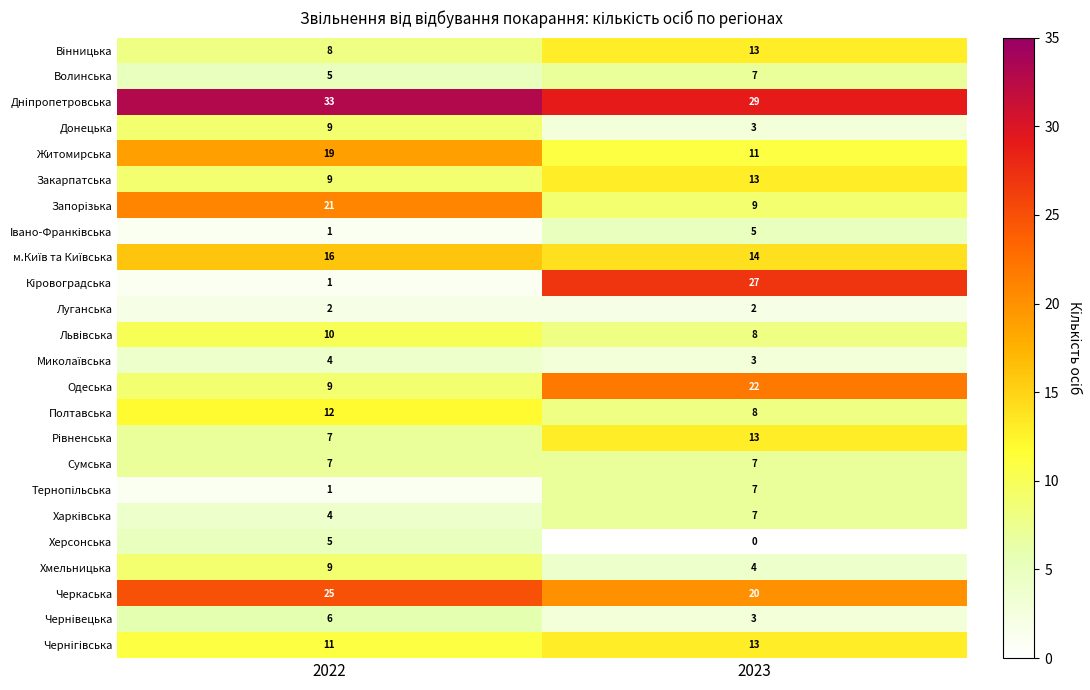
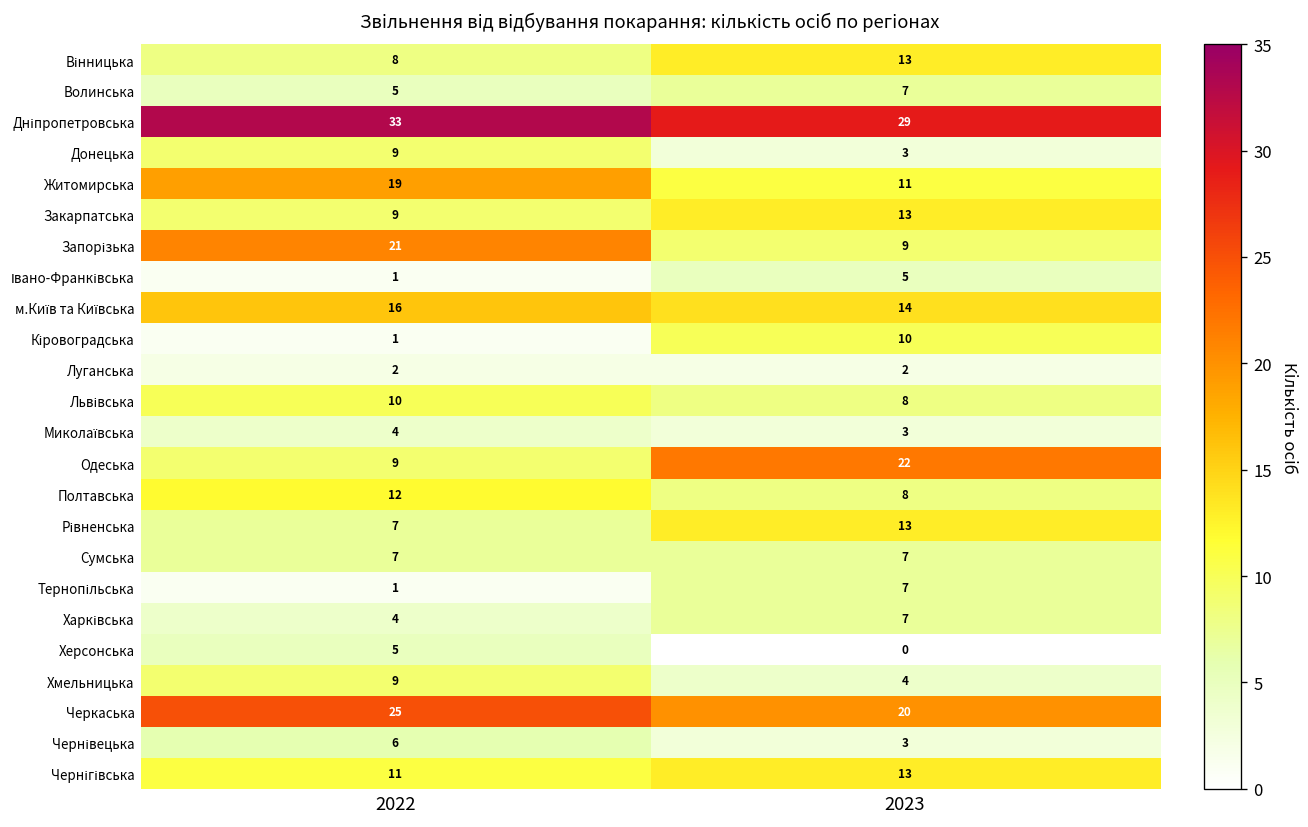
  {
    "Вінницька": {
      "2022": 8,
      "2023": 13
    },
    "Волинська": {
      "2022": 5,
      "2023": 7
    },
    "Дніпропетровська": {
      "2022": 33,
      "2023": 29
    },
    "Донецька": {
      "2022": 9,
      "2023": 3
    },
    "Житомирська": {
      "2022": 19,
      "2023": 11
    },
    "Закарпатська": {
      "2022": 9,
      "2023": 13
    },
    "Запорізька": {
      "2022": 21,
      "2023": 9
    },
    "Івано-Франківська": {
      "2022": 1,
      "2023": 5
    },
    "м.Київ та Київська": {
      "2022": 16,
      "2023": 14
    },
    "Кіровоградська": {
      "2022": 1,
-     "2023": 27
+     "2023": 10
    },
    "Луганська": {
      "2022": 2,
      "2023": 2
    },
    "Львівська": {
      "2022": 10,
      "2023": 8
    },
    "Миколаївська": {
      "2022": 4,
      "2023": 3
    },
    "Одеська": {
      "2022": 9,
      "2023": 22
    },
    "Полтавська": {
      "2022": 12,
      "2023": 8
    },
    "Рівненська": {
      "2022": 7,
      "2023": 13
    },
    "Сумська": {
      "2022": 7,
      "2023": 7
    },
    "Тернопільська": {
      "2022": 1,
      "2023": 7
    },
    "Харківська": {
      "2022": 4,
      "2023": 7
    },
    "Херсонська": {
      "2022": 5,
      "2023": 0
    },
    "Хмельницька": {
      "2022": 9,
      "2023": 4
    },
    "Черкаська": {
      "2022": 25,
      "2023": 20
    },
    "Чернівецька": {
      "2022": 6,
      "2023": 3
    },
    "Чернігівська": {
      "2022": 11,
      "2023": 13
    }
  }
